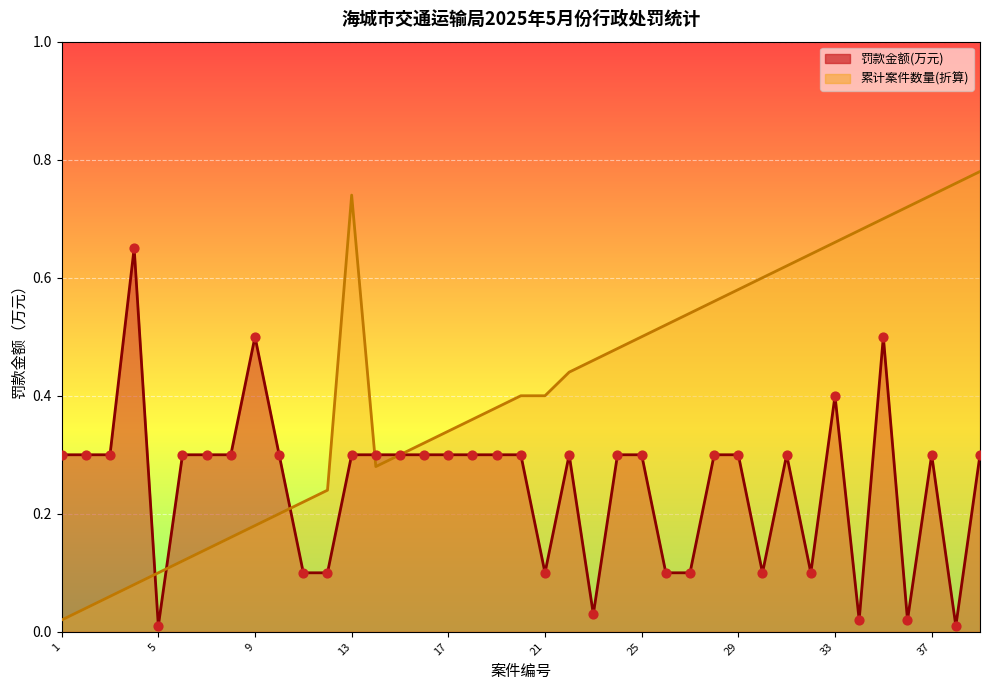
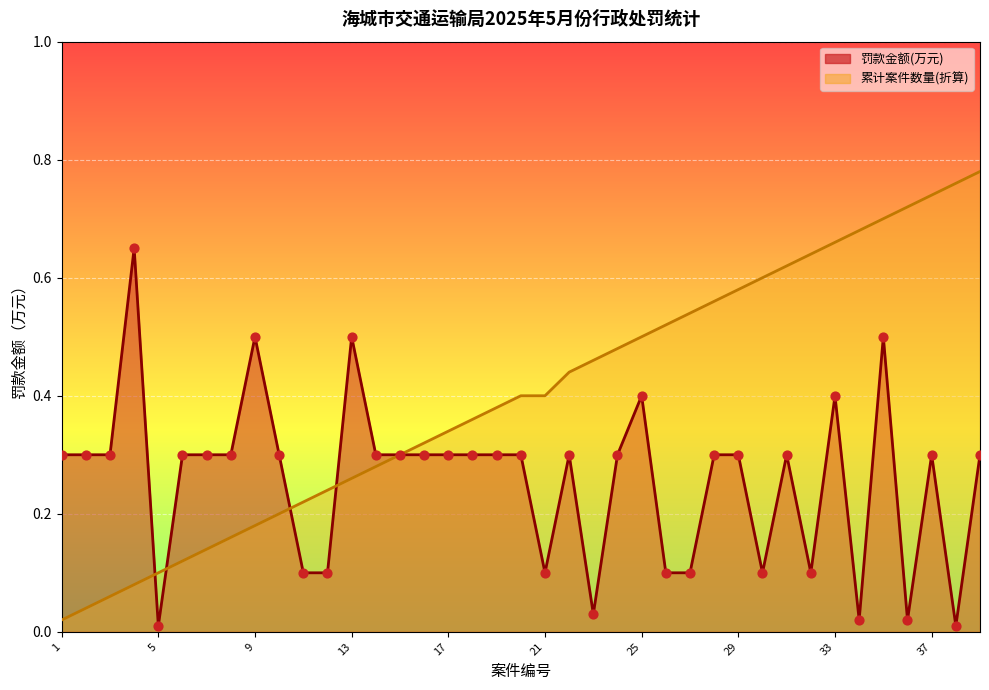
  {
    "罚款金额(万元)": {
      "1": 0.3,
      "5": 0.01,
      "9": 0.5,
-     "13": 0.3,
+     "13": 0.5,
      "17": 0.3,
      "21": 0.1,
-     "25": 0.3,
+     "25": 0.4,
      "29": 0.3,
      "33": 0.4,
      "37": 0.3
    },
    "累计案件数量(折算)": {
      "1": 0.02,
      "5": 0.10,
      "9": 0.18,
-     "13": 0.74,
+     "13": 0.26,
      "17": 0.34,
      "21": 0.40,
      "25": 0.50,
      "29": 0.58,
      "33": 0.66,
      "37": 0.74
    }
  }
